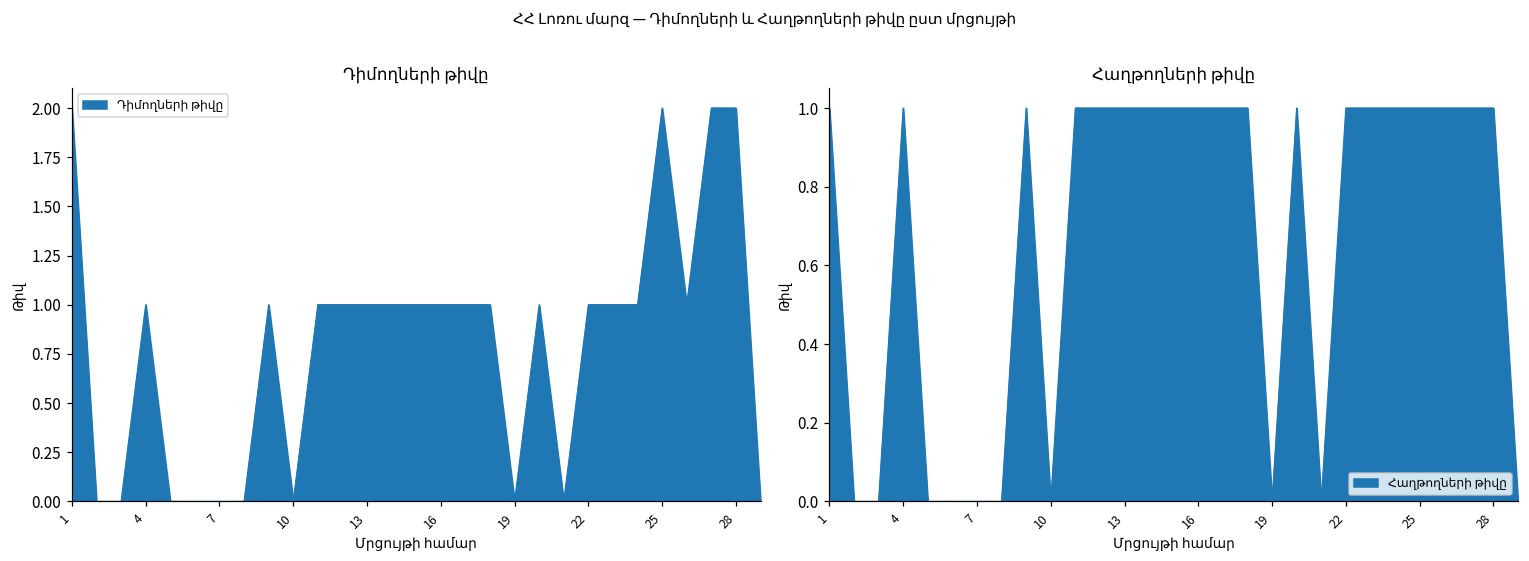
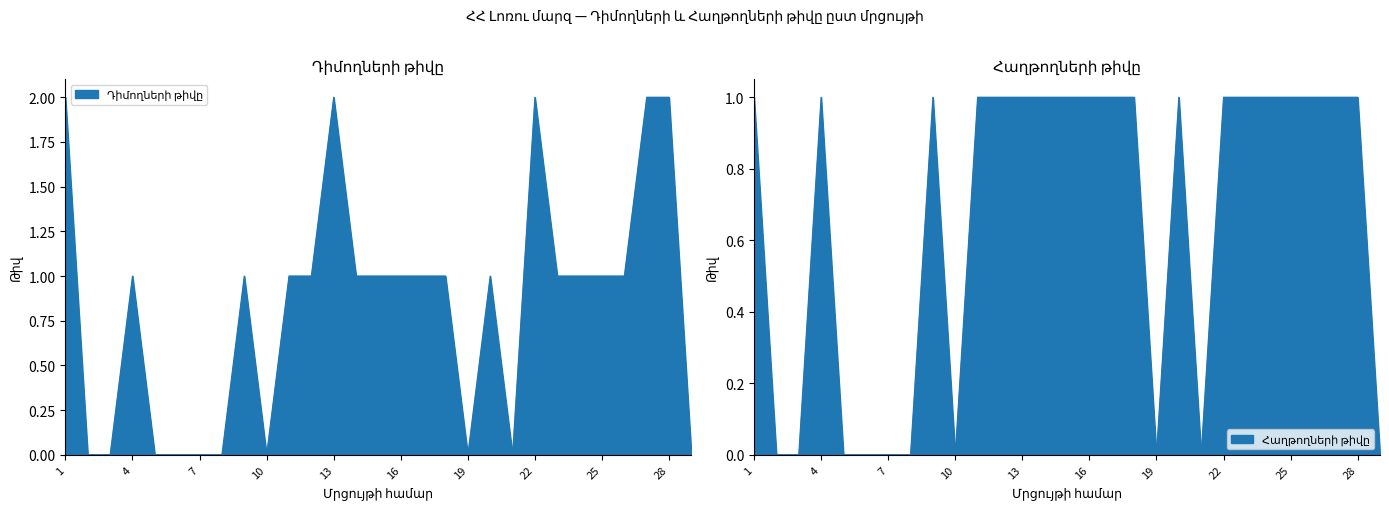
  {
    "Դիմողների թիվը": {
      "1": 2,
      "4": 1,
      "7": 0,
      "10": 0,
-     "13": 1,
+     "13": 2,
      "16": 1,
      "19": 0,
-     "22": 1,
-     "25": 2,
+     "22": 2,
+     "25": 1,
      "28": 2
    },
    "Հաղթողների թիվը": {
      "1": 1.00,
      "4": 1.00,
      "7": 0.00,
      "10": 0.00,
      "13": 1.00,
      "16": 1.00,
      "19": 0.00,
      "22": 1.00,
      "25": 1.00,
      "28": 1.00
    }
  }
